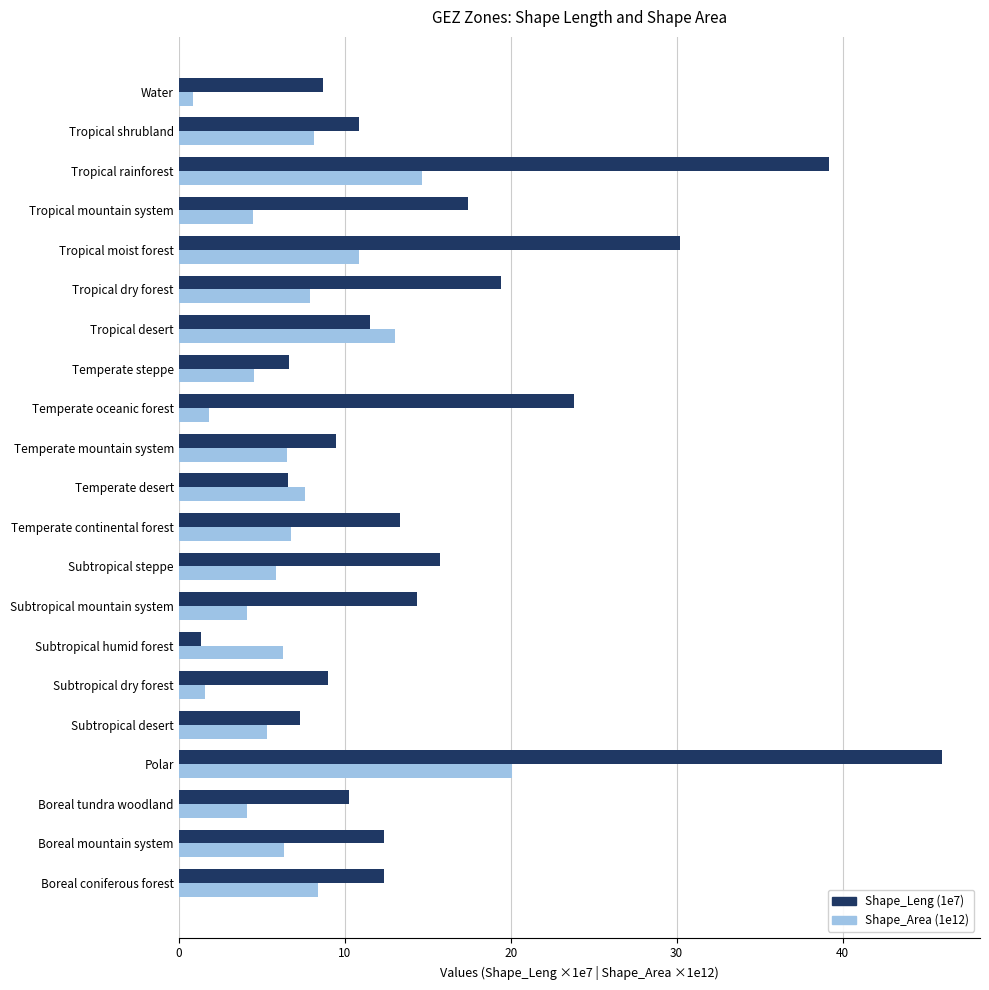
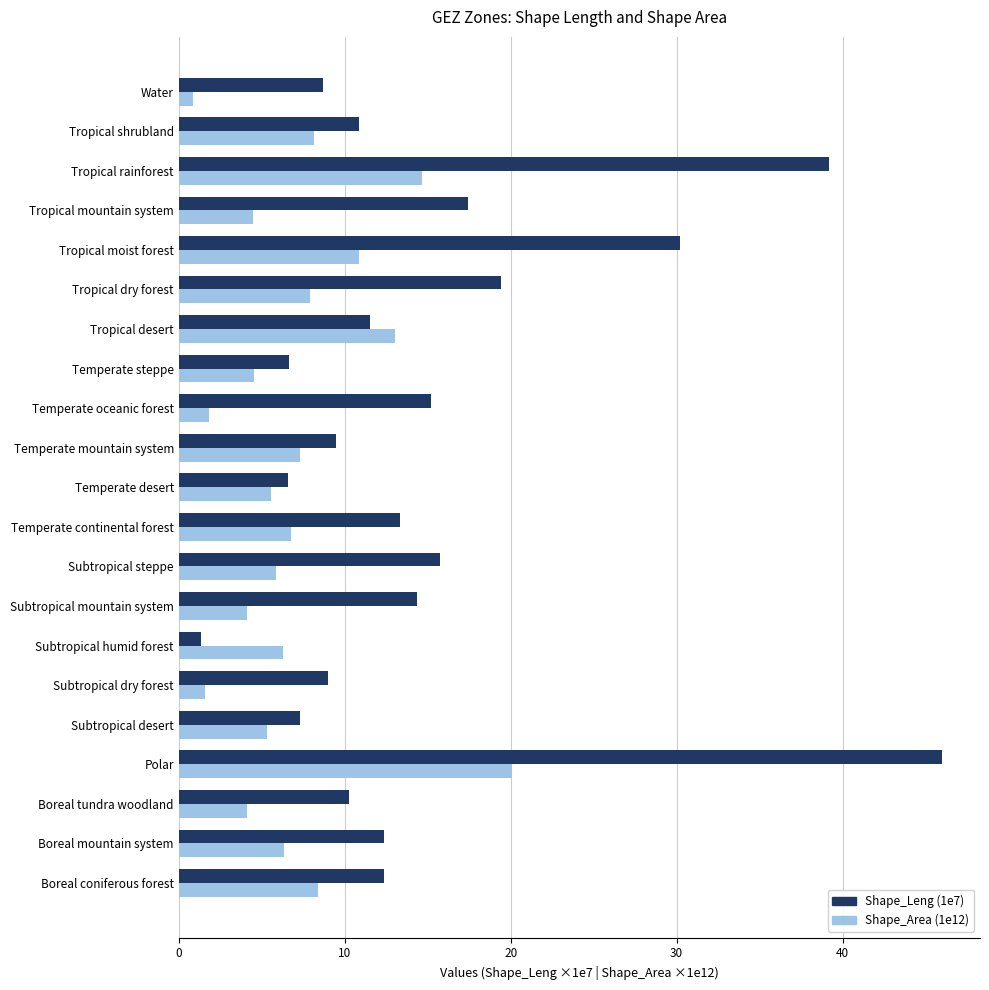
  {
    "Shape_Leng (1e7)": {
      "Water": 8.7,
      "Tropical shrubland": 10.9,
      "Tropical rainforest": 39.2,
      "Tropical mountain system": 17.4,
      "Tropical moist forest": 30.2,
      "Tropical dry forest": 19.4,
      "Tropical desert": 11.5,
      "Temperate steppe": 6.7,
-     "Temperate oceanic forest": 23.8,
+     "Temperate oceanic forest": 15.2,
      "Temperate mountain system": 9.5,
      "Temperate desert": 6.6,
      "Temperate continental forest": 13.3,
      "Subtropical steppe": 15.7,
      "Subtropical mountain system": 14.3,
      "Subtropical humid forest": 1.4,
      "Subtropical dry forest": 9.0,
      "Subtropical desert": 7.3,
      "Polar": 46.0,
      "Boreal tundra woodland": 10.3,
      "Boreal mountain system": 12.4,
      "Boreal coniferous forest": 12.3
    },
    "Shape_Area (1e12)": {
      "Water": 0.9,
      "Tropical shrubland": 8.1,
      "Tropical rainforest": 14.7,
      "Tropical mountain system": 4.5,
      "Tropical moist forest": 10.8,
      "Tropical dry forest": 7.9,
      "Tropical desert": 13.0,
      "Temperate steppe": 4.6,
      "Temperate oceanic forest": 1.8,
-     "Temperate mountain system": 6.5,
-     "Temperate desert": 7.6,
+     "Temperate mountain system": 7.3,
+     "Temperate desert": 5.6,
      "Temperate continental forest": 6.8,
      "Subtropical steppe": 5.9,
      "Subtropical mountain system": 4.1,
      "Subtropical humid forest": 6.3,
      "Subtropical dry forest": 1.6,
      "Subtropical desert": 5.3,
      "Polar": 20.1,
      "Boreal tundra woodland": 4.1,
      "Boreal mountain system": 6.3,
      "Boreal coniferous forest": 8.4
    }
  }
